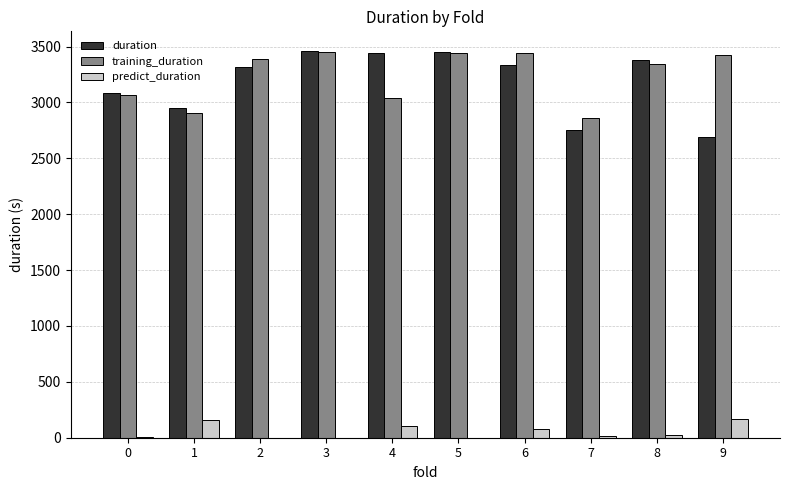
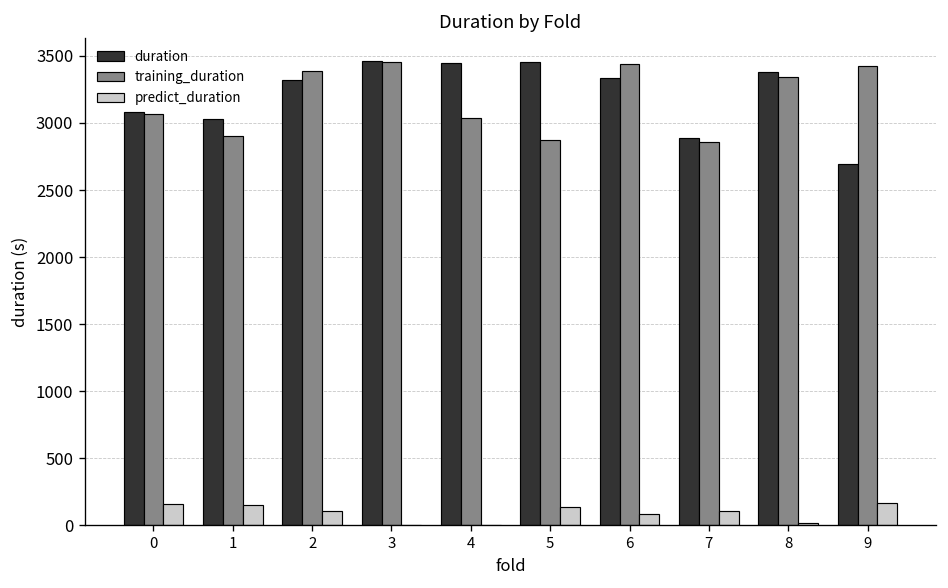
  {
    "duration": {
      "0": 3080,
-     "1": 2950,
+     "1": 3030,
      "2": 3320,
      "3": 3460,
      "4": 3450,
      "5": 3450,
      "6": 3330,
-     "7": 2750,
+     "7": 2890,
      "8": 3380,
      "9": 2700
    },
    "training_duration": {
      "0": 3070,
      "1": 2910,
      "2": 3390,
      "3": 3450,
      "4": 3040,
-     "5": 3440,
+     "5": 2870,
      "6": 3440,
      "7": 2860,
      "8": 3340,
      "9": 3430
    },
    "predict_duration": {
-     "0": 0,
+     "0": 160,
      "1": 150,
-     "2": 0,
-     "4": 110,
-     "5": 0,
+     "2": 110,
+     "4": 0,
+     "5": 140,
      "6": 80,
-     "7": 10,
+     "7": 110,
      "9": 170
    }
  }
